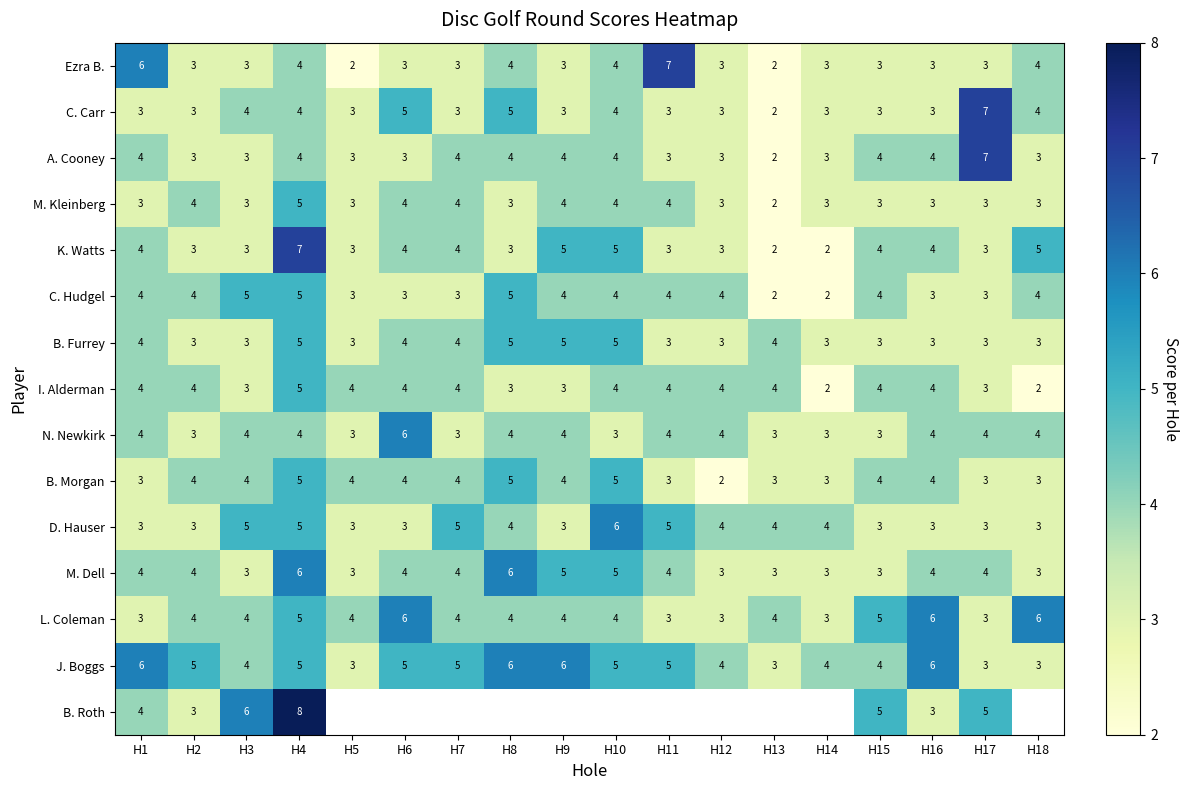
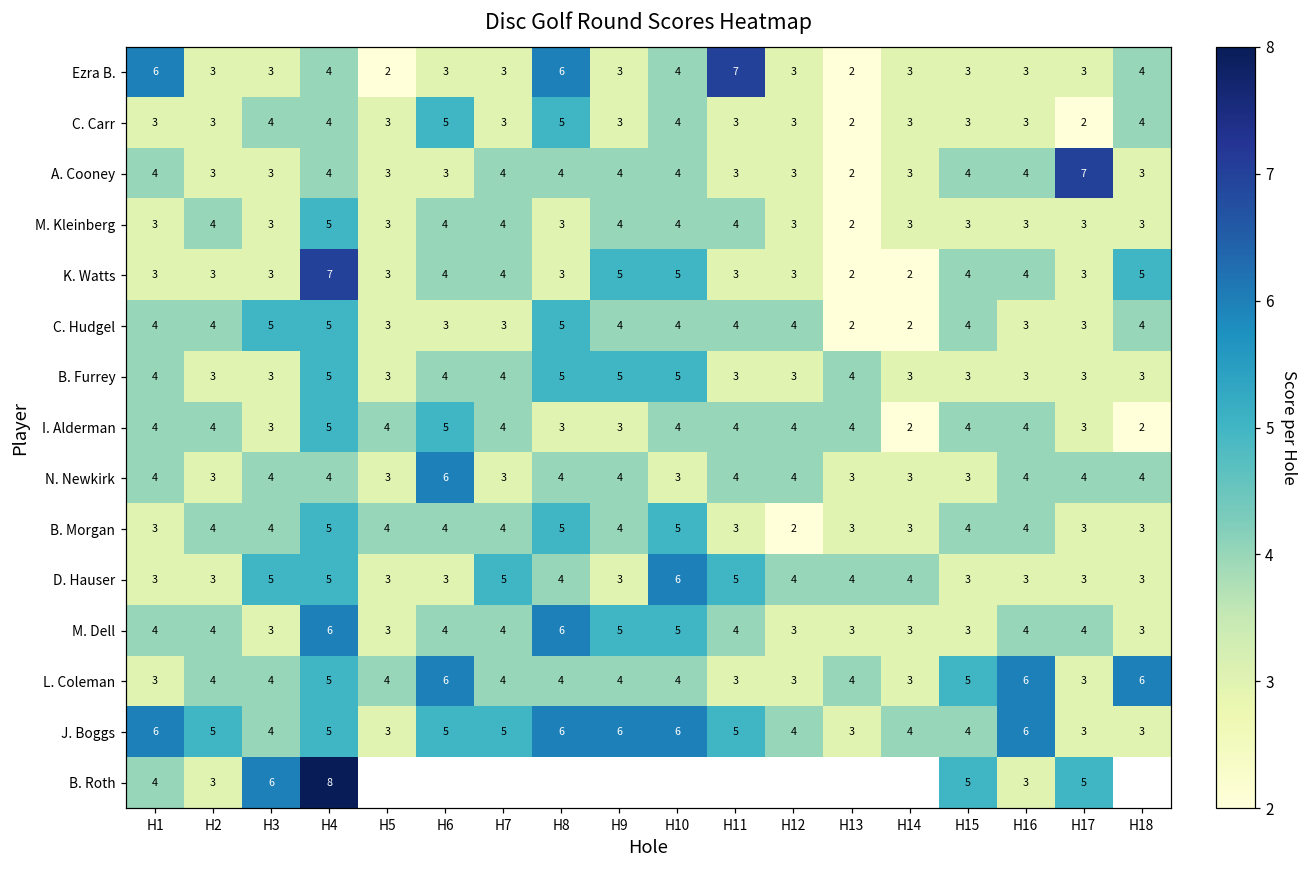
  {
    "Ezra B.": {
      "H1": 6,
      "H2": 3,
      "H3": 3,
      "H4": 4,
      "H5": 2,
      "H6": 3,
      "H7": 3,
-     "H8": 4,
+     "H8": 6,
      "H9": 3,
      "H10": 4,
      "H11": 7,
      "H12": 3,
      "H13": 2,
      "H14": 3,
      "H15": 3,
      "H16": 3,
      "H17": 3,
      "H18": 4
    },
    "C. Carr": {
      "H1": 3,
      "H2": 3,
      "H3": 4,
      "H4": 4,
      "H5": 3,
      "H6": 5,
      "H7": 3,
      "H8": 5,
      "H9": 3,
      "H10": 4,
      "H11": 3,
      "H12": 3,
      "H13": 2,
      "H14": 3,
      "H15": 3,
      "H16": 3,
-     "H17": 7,
+     "H17": 2,
      "H18": 4
    },
    "K. Watts": {
-     "H1": 4,
+     "H1": 3,
      "H2": 3,
      "H3": 3,
      "H4": 7,
      "H5": 3,
      "H6": 4,
      "H7": 4,
      "H8": 3,
      "H9": 5,
      "H10": 5,
      "H11": 3,
      "H12": 3,
      "H13": 2,
      "H14": 2,
      "H15": 4,
      "H16": 4,
      "H17": 3,
      "H18": 5
    },
    "I. Alderman": {
      "H1": 4,
      "H2": 4,
      "H3": 3,
      "H4": 5,
      "H5": 4,
-     "H6": 4,
+     "H6": 5,
      "H7": 4,
      "H8": 3,
      "H9": 3,
      "H10": 4,
      "H11": 4,
      "H12": 4,
      "H13": 4,
      "H14": 2,
      "H15": 4,
      "H16": 4,
      "H17": 3,
      "H18": 2
    },
    "J. Boggs": {
      "H1": 6,
      "H2": 5,
      "H3": 4,
      "H4": 5,
      "H5": 3,
      "H6": 5,
      "H7": 5,
      "H8": 6,
      "H9": 6,
-     "H10": 5,
+     "H10": 6,
      "H11": 5,
      "H12": 4,
      "H13": 3,
      "H14": 4,
      "H15": 4,
      "H16": 6,
      "H17": 3,
      "H18": 3
    }
  }
